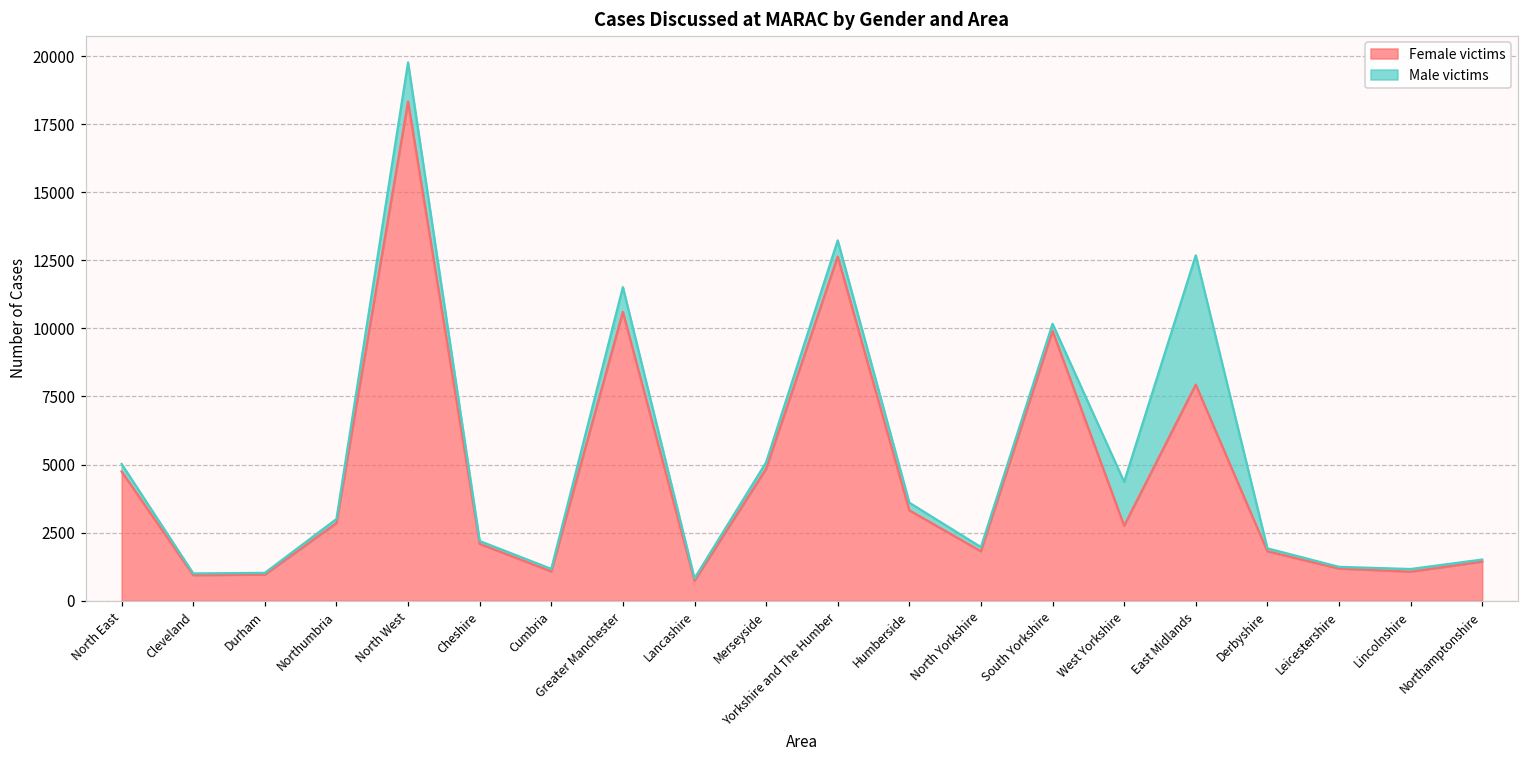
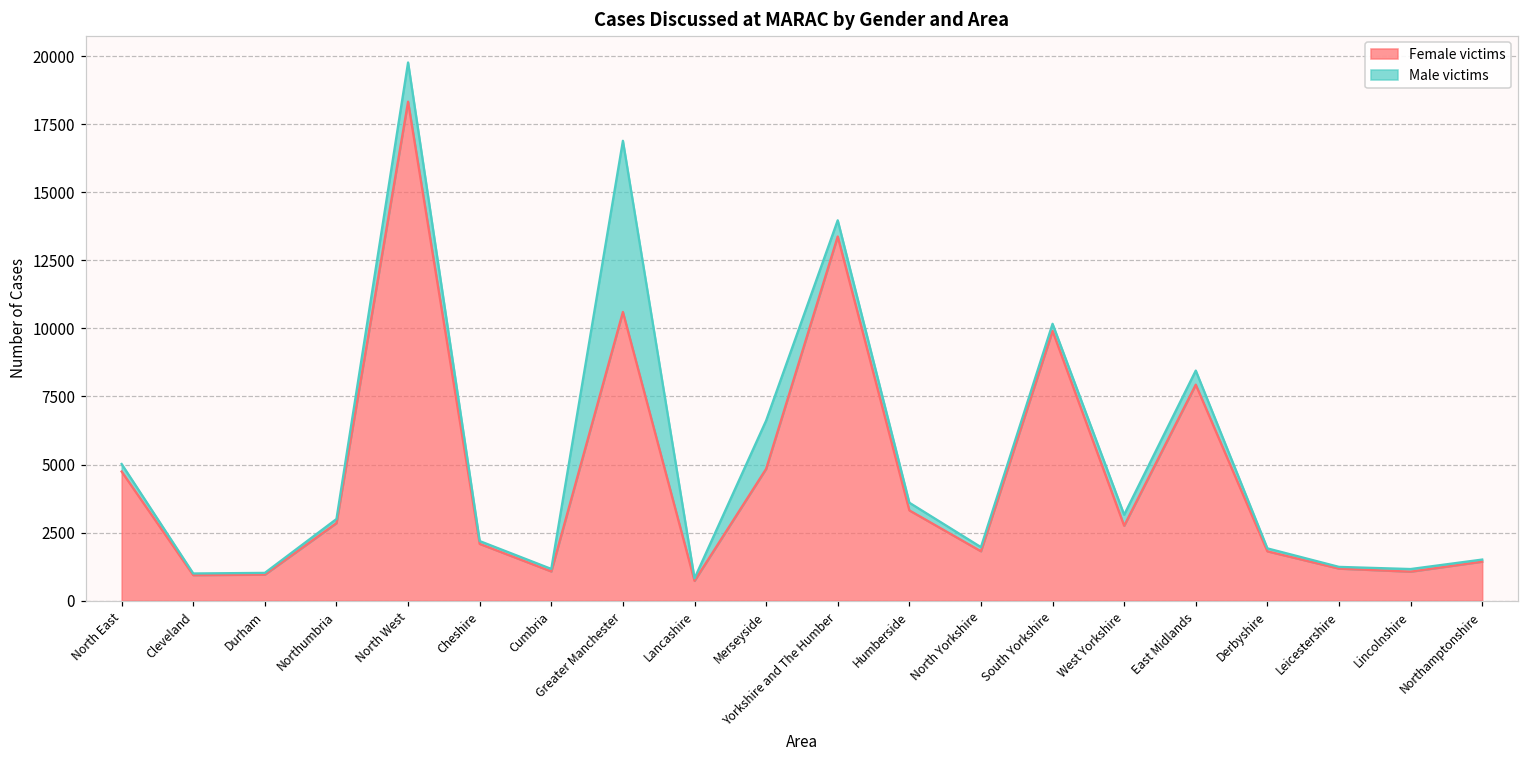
  {
    "Female victims": {
      "North East": 4700,
      "Northumbria": 2800,
      "North West": 18300,
      "Greater Manchester": 10600,
      "Merseyside": 4800,
-     "Yorkshire and The Humber": 12600,
+     "Yorkshire and The Humber": 13400,
      "Humberside": 3300,
      "North Yorkshire": 1800,
      "South Yorkshire": 9900,
      "West Yorkshire": 2800,
      "East Midlands": 7900,
      "Derbyshire": 1800
    },
    "Male victims": {
      "North East": 300,
      "Northumbria": 200,
      "North West": 1400,
-     "Greater Manchester": 900,
-     "Merseyside": 200,
+     "Greater Manchester": 6300,
+     "Merseyside": 1800,
      "Yorkshire and The Humber": 600,
      "Humberside": 300,
      "North Yorkshire": 200,
      "South Yorkshire": 300,
-     "West Yorkshire": 1600,
-     "East Midlands": 4700,
+     "West Yorkshire": 400,
+     "East Midlands": 500,
      "Derbyshire": 100
    }
  }
